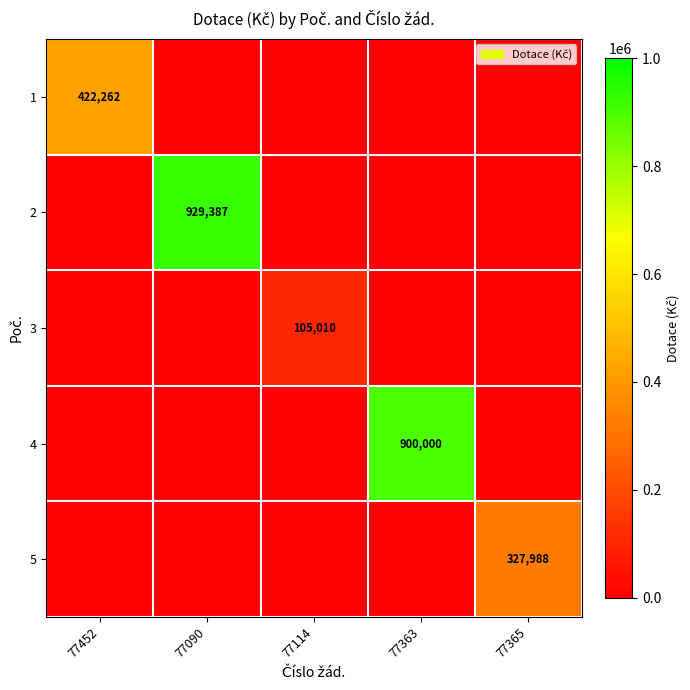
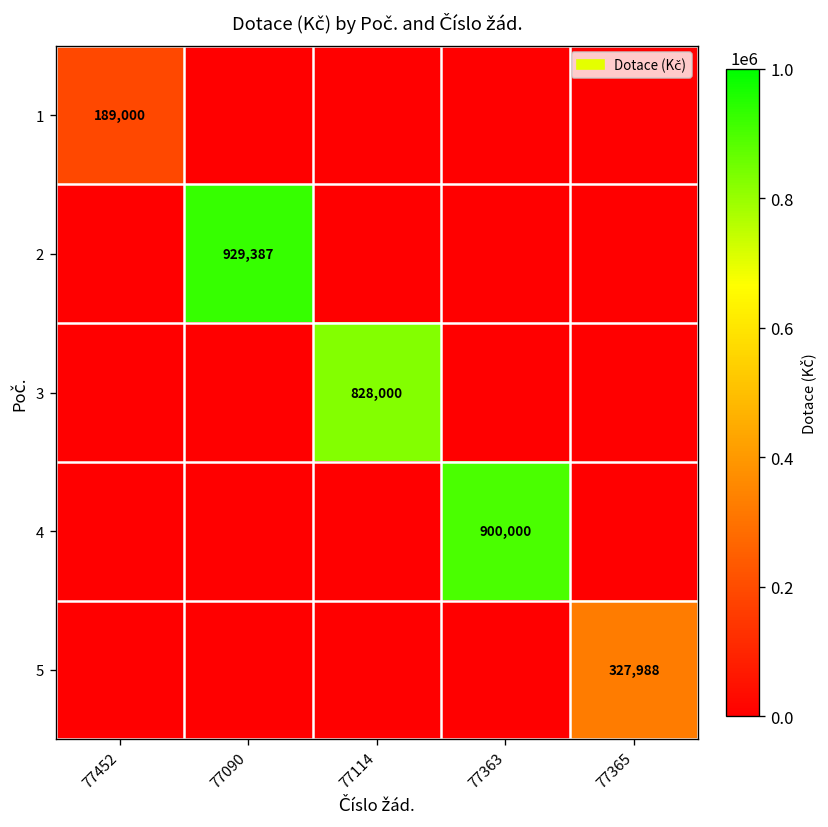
  {
    "1": {
-     "77452": "422,262"
+     "77452": "189,000"
    },
    "2": {
      "77090": "929,387"
    },
    "3": {
-     "77114": "105,010"
+     "77114": "828,000"
    },
    "4": {
      "77363": "900,000"
    },
    "5": {
      "77365": "327,988"
    }
  }
